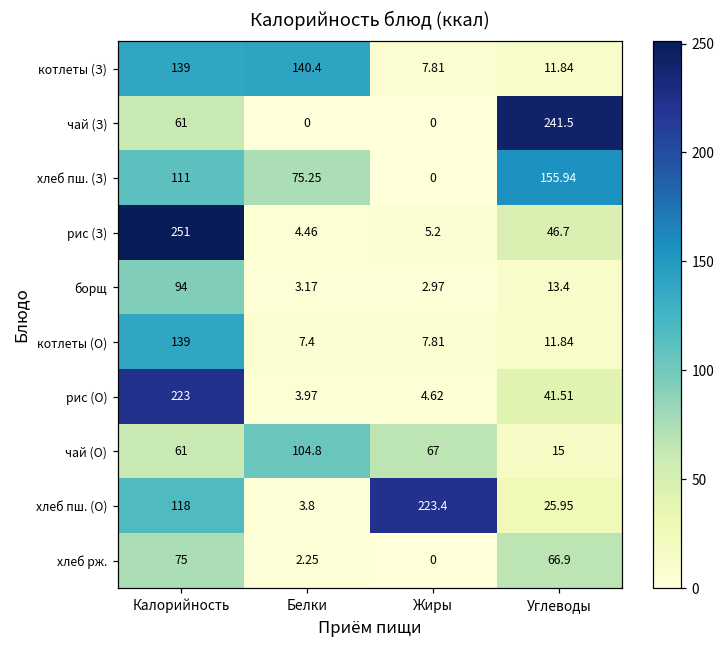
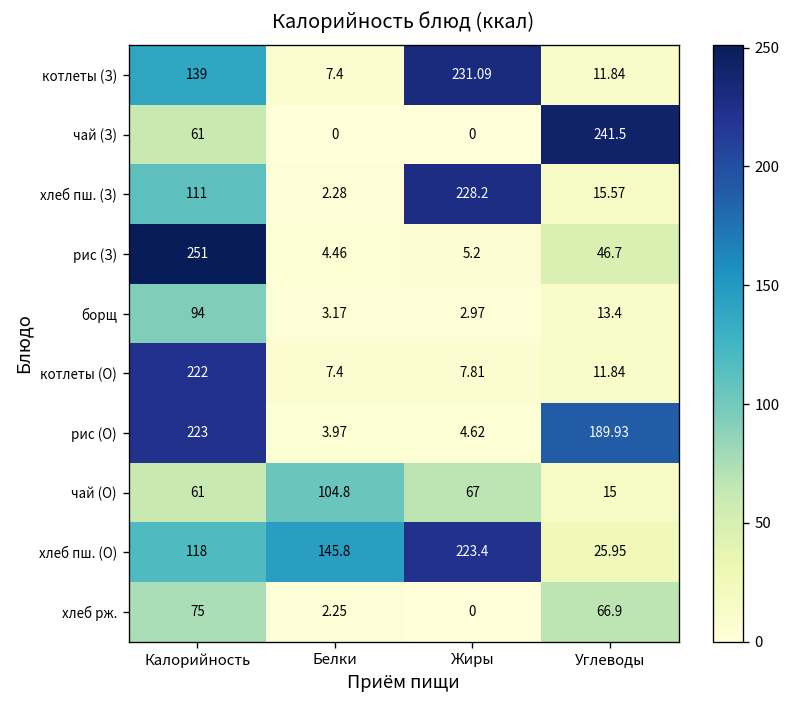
  {
    "котлеты (З)": {
      "Калорийность": 139,
-     "Белки": 140.4,
-     "Жиры": 7.81,
+     "Белки": 7.4,
+     "Жиры": 231.09,
      "Углеводы": 11.84
    },
    "чай (З)": {
      "Калорийность": 61,
      "Белки": 0,
      "Жиры": 0,
      "Углеводы": 241.5
    },
    "хлеб пш. (З)": {
      "Калорийность": 111,
-     "Белки": 75.25,
-     "Жиры": 0,
-     "Углеводы": 155.94
+     "Белки": 2.28,
+     "Жиры": 228.2,
+     "Углеводы": 15.57
    },
    "рис (З)": {
      "Калорийность": 251,
      "Белки": 4.46,
      "Жиры": 5.2,
      "Углеводы": 46.7
    },
    "борщ": {
      "Калорийность": 94,
      "Белки": 3.17,
      "Жиры": 2.97,
      "Углеводы": 13.4
    },
    "котлеты (О)": {
-     "Калорийность": 139,
+     "Калорийность": 222,
      "Белки": 7.4,
      "Жиры": 7.81,
      "Углеводы": 11.84
    },
    "рис (О)": {
      "Калорийность": 223,
      "Белки": 3.97,
      "Жиры": 4.62,
-     "Углеводы": 41.51
+     "Углеводы": 189.93
    },
    "чай (О)": {
      "Калорийность": 61,
      "Белки": 104.8,
      "Жиры": 67,
      "Углеводы": 15
    },
    "хлеб пш. (О)": {
      "Калорийность": 118,
-     "Белки": 3.8,
+     "Белки": 145.8,
      "Жиры": 223.4,
      "Углеводы": 25.95
    },
    "хлеб рж.": {
      "Калорийность": 75,
      "Белки": 2.25,
      "Жиры": 0,
      "Углеводы": 66.9
    }
  }
